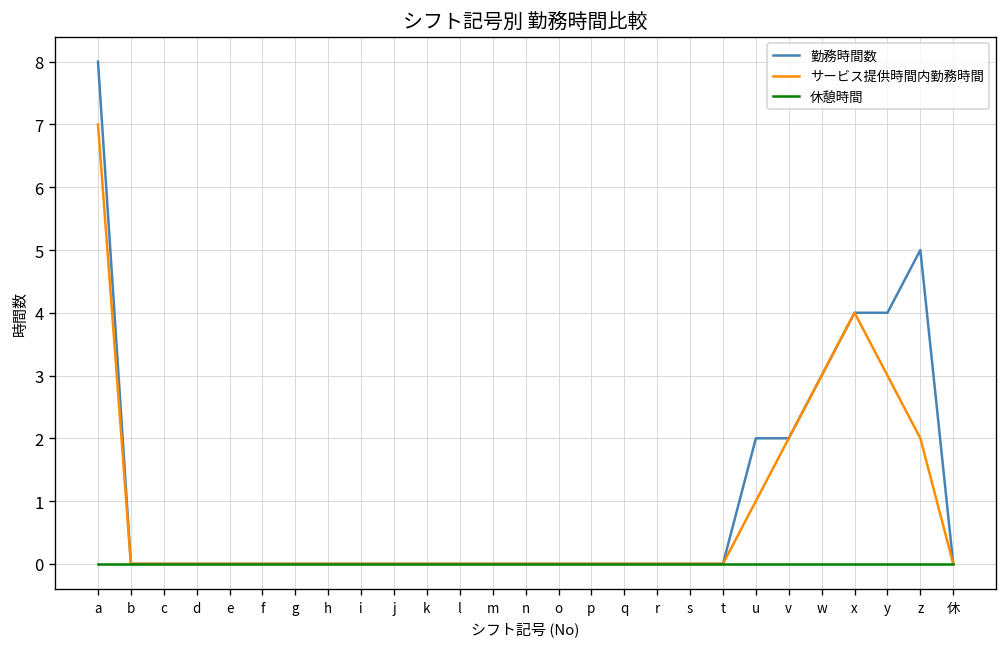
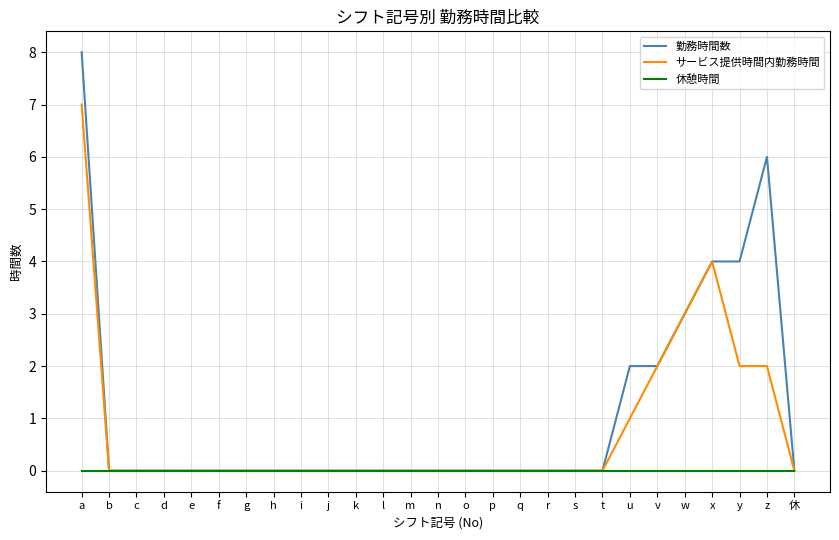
  {
    "勤務時間数": {
      "a": 8,
      "u": 2,
      "y": 4,
-     "z": 5
+     "z": 6
    },
    "サービス提供時間内勤務時間": {
      "a": 7,
      "u": 1,
-     "y": 3,
+     "y": 2,
      "z": 2
    },
    "休憩時間": {
      "a": 0,
      "u": 0,
      "v": 0,
      "w": 0,
      "x": 0,
      "y": 0,
      "z": 0
    }
  }
